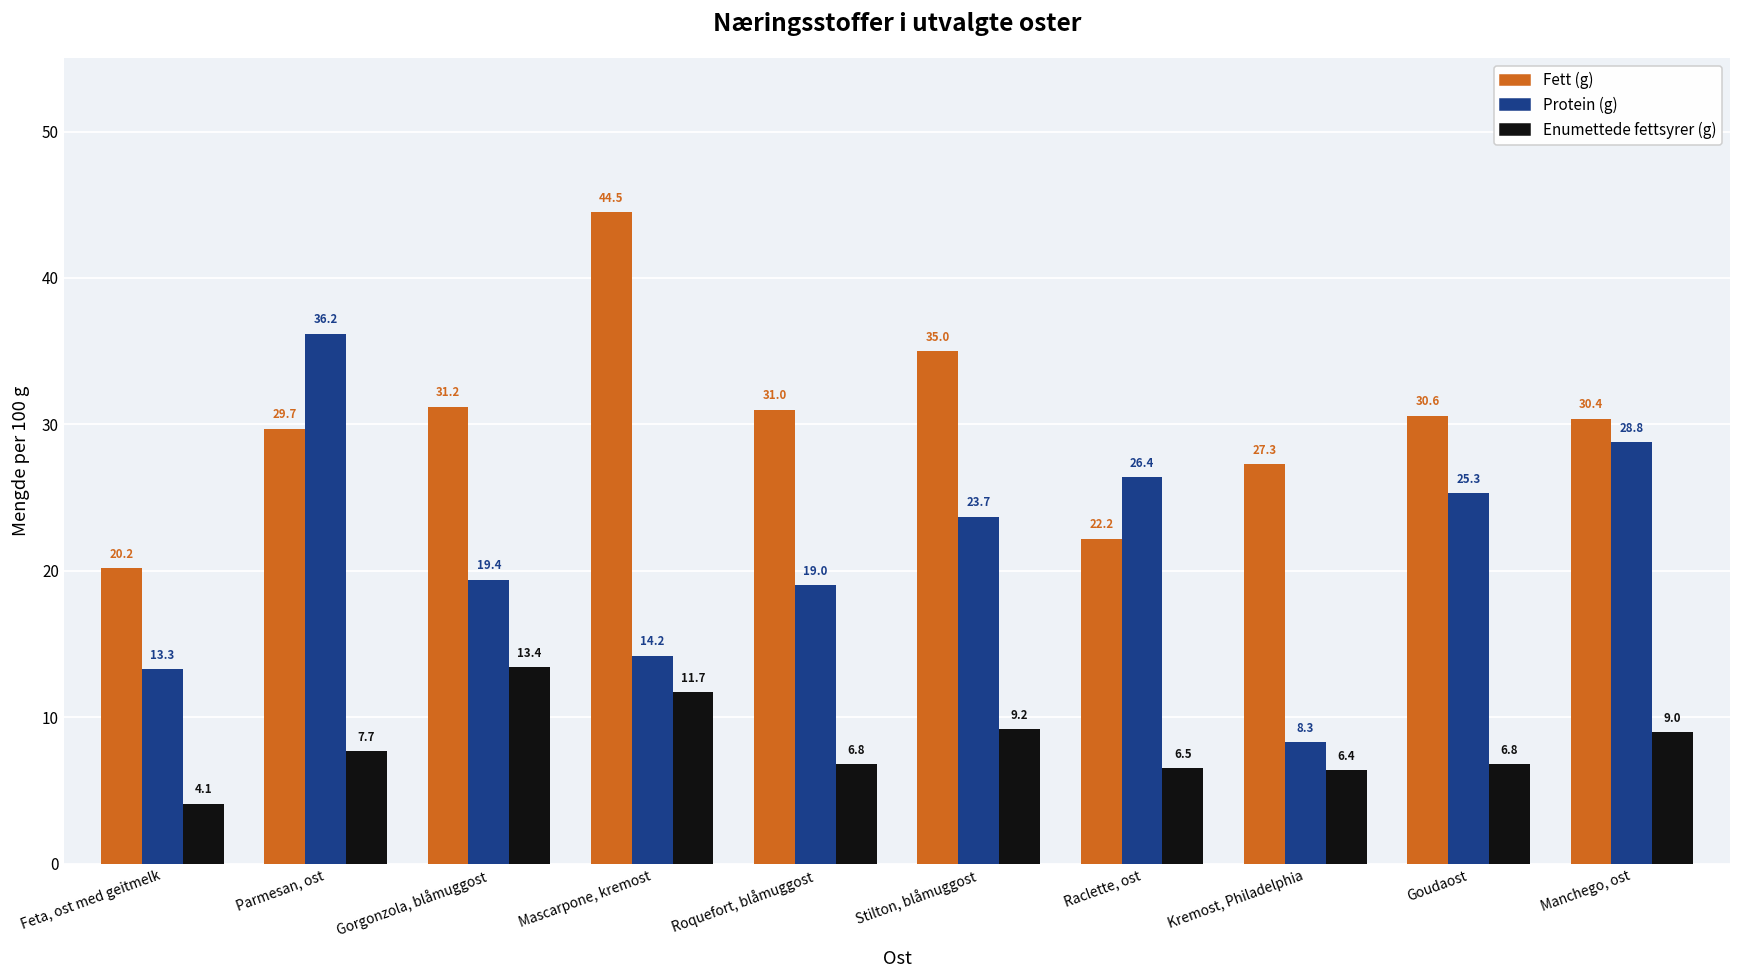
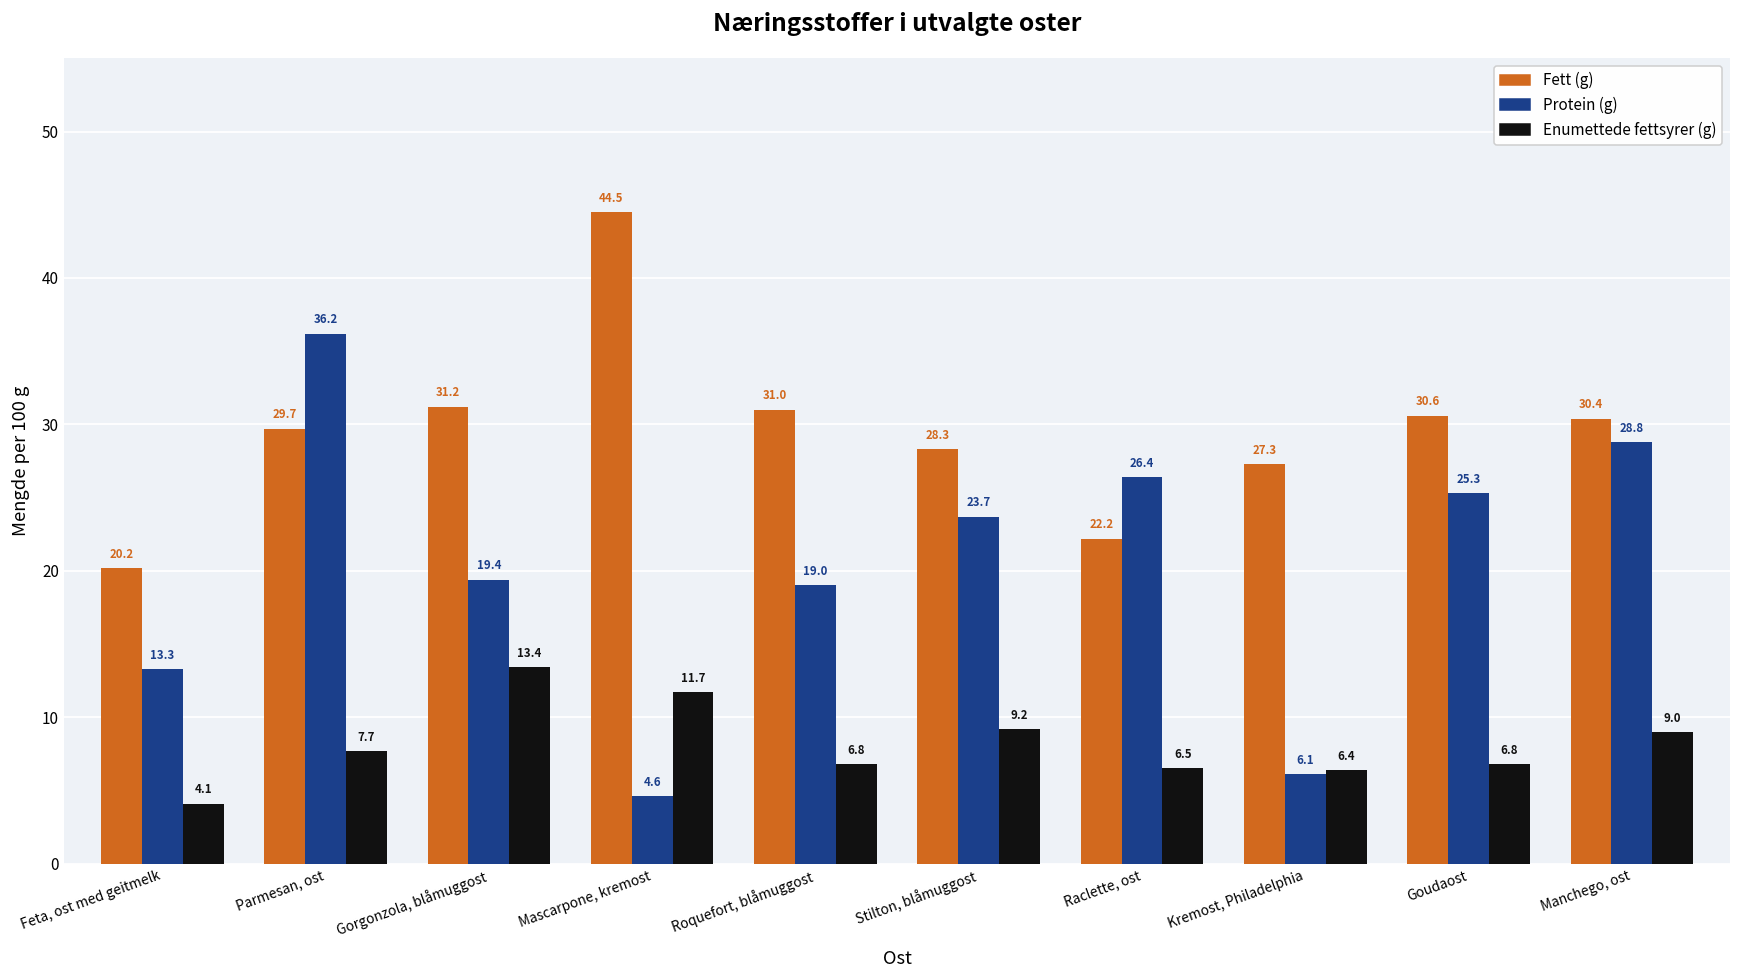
  {
    "Fett (g)": {
      "Feta, ost med geitmelk": 20.2,
      "Parmesan, ost": 29.7,
      "Gorgonzola, blåmuggost": 31.2,
      "Mascarpone, kremost": 44.5,
      "Roquefort, blåmuggost": 31.0,
-     "Stilton, blåmuggost": 35.0,
+     "Stilton, blåmuggost": 28.3,
      "Raclette, ost": 22.2,
      "Kremost, Philadelphia": 27.3,
      "Goudaost": 30.6,
      "Manchego, ost": 30.4
    },
    "Protein (g)": {
      "Feta, ost med geitmelk": 13.3,
      "Parmesan, ost": 36.2,
      "Gorgonzola, blåmuggost": 19.4,
-     "Mascarpone, kremost": 14.2,
+     "Mascarpone, kremost": 4.6,
      "Roquefort, blåmuggost": 19.0,
      "Stilton, blåmuggost": 23.7,
      "Raclette, ost": 26.4,
-     "Kremost, Philadelphia": 8.3,
+     "Kremost, Philadelphia": 6.1,
      "Goudaost": 25.3,
      "Manchego, ost": 28.8
    },
    "Enumettede fettsyrer (g)": {
      "Feta, ost med geitmelk": 4.1,
      "Parmesan, ost": 7.7,
      "Gorgonzola, blåmuggost": 13.4,
      "Mascarpone, kremost": 11.7,
      "Roquefort, blåmuggost": 6.8,
      "Stilton, blåmuggost": 9.2,
      "Raclette, ost": 6.5,
      "Kremost, Philadelphia": 6.4,
      "Goudaost": 6.8,
      "Manchego, ost": 9.0
    }
  }
